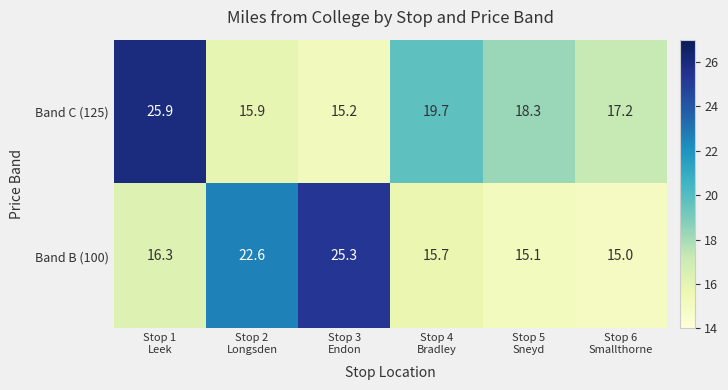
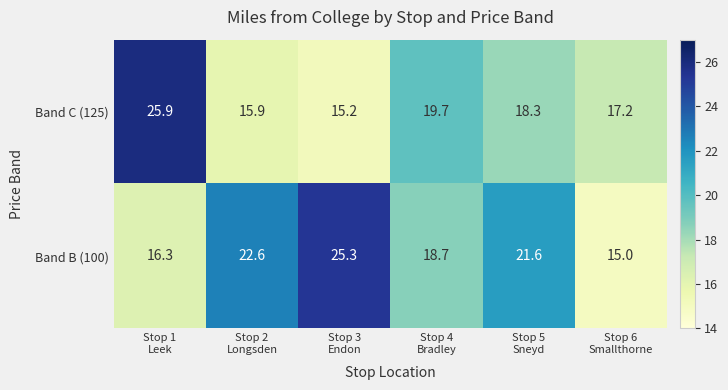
  {
    "Band C (125)": {
      "Stop 1 Leek": 25.9,
      "Stop 2 Longsden": 15.9,
      "Stop 3 Endon": 15.2,
      "Stop 4 Bradley": 19.7,
      "Stop 5 Sneyd": 18.3,
      "Stop 6 Smallthorne": 17.2
    },
    "Band B (100)": {
      "Stop 1 Leek": 16.3,
      "Stop 2 Longsden": 22.6,
      "Stop 3 Endon": 25.3,
-     "Stop 4 Bradley": 15.7,
-     "Stop 5 Sneyd": 15.1,
+     "Stop 4 Bradley": 18.7,
+     "Stop 5 Sneyd": 21.6,
      "Stop 6 Smallthorne": 15.0
    }
  }
